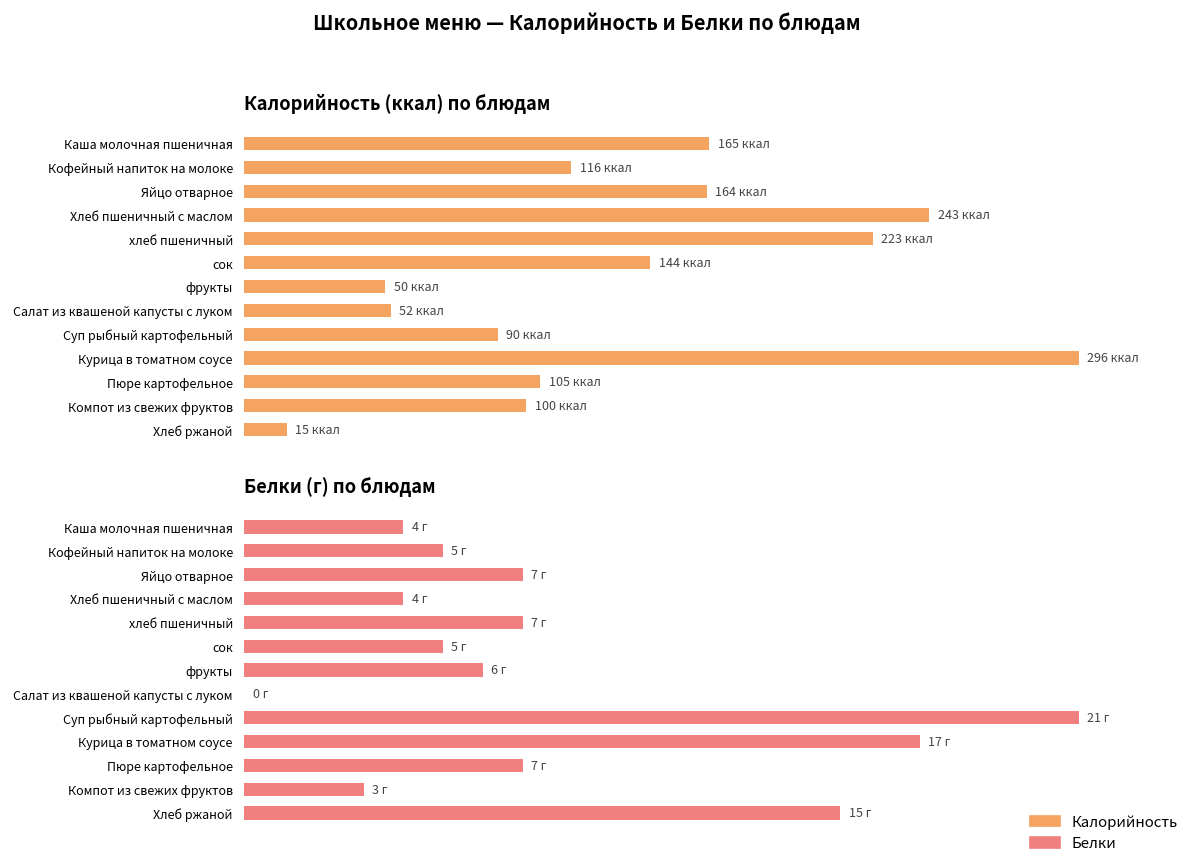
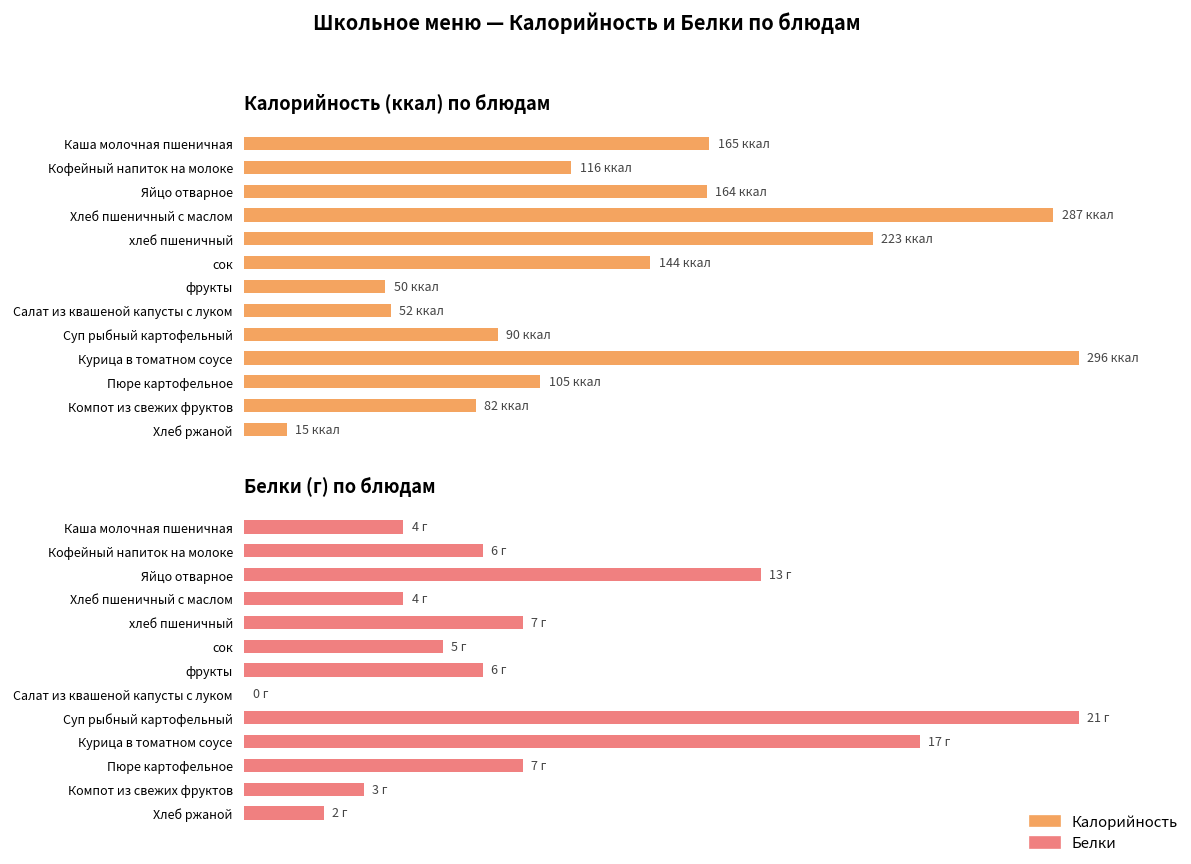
  {
    "Калорийность (ккал) по блюдам": {
-     "Хлеб пшеничный с маслом": 243,
-     "Компот из свежих фруктов": 100
+     "Хлеб пшеничный с маслом": 287,
+     "Компот из свежих фруктов": 82
    },
    "Белки (г) по блюдам": {
-     "Кофейный напиток на молоке": 5,
-     "Яйцо отварное": 7,
+     "Кофейный напиток на молоке": 6,
+     "Яйцо отварное": 13,
      "Салат из квашеной капусты с луком": 0,
-     "Хлеб ржаной": 15
+     "Хлеб ржаной": 2
    }
  }
